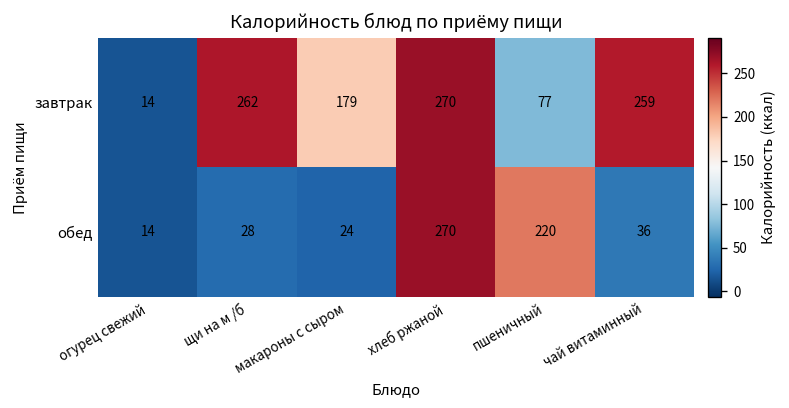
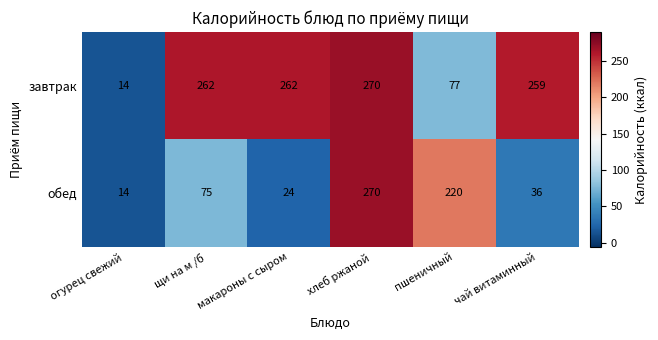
  {
    "завтрак": {
      "огурец свежий": 14,
      "щи на м /б": 262,
-     "макароны с сыром": 179,
+     "макароны с сыром": 262,
      "хлеб ржаной": 270,
      "пшеничный": 77,
      "чай витаминный": 259
    },
    "обед": {
      "огурец свежий": 14,
-     "щи на м /б": 28,
+     "щи на м /б": 75,
      "макароны с сыром": 24,
      "хлеб ржаной": 270,
      "пшеничный": 220,
      "чай витаминный": 36
    }
  }
